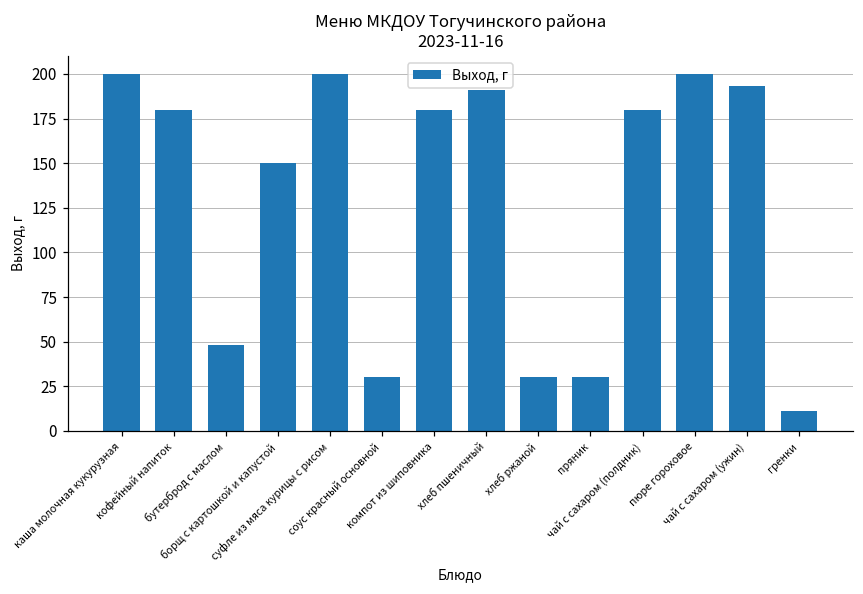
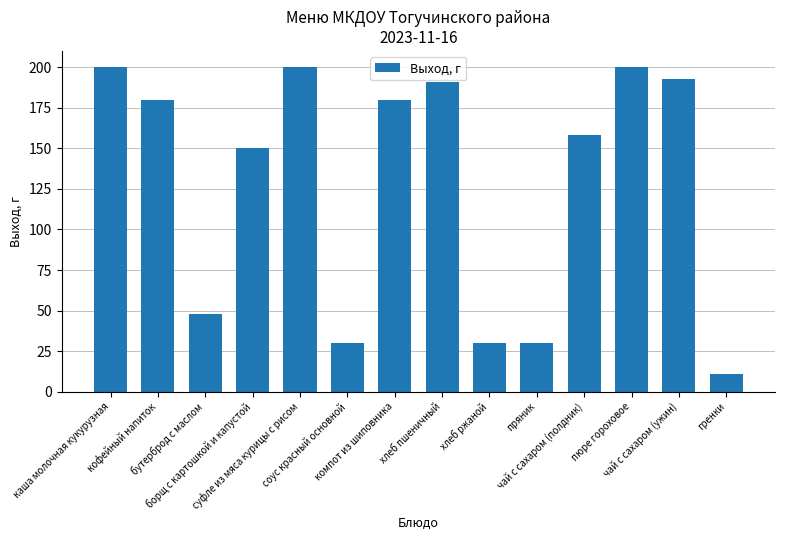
  {
    "каша молочная кукурузная": 200,
    "кофейный напиток": 180,
    "бутерброд с маслом": 48,
    "борщ с картошкой и капустой": 150,
    "суфле из мяса курицы с рисом": 200,
    "соус красный основной": 30,
    "компот из шиповника": 180,
    "хлеб пшеничный": 191,
    "хлеб ржаной": 30,
    "пряник": 30,
-   "чай с сахаром (полдник)": 180,
+   "чай с сахаром (полдник)": 158,
    "пюре гороховое": 200,
    "чай с сахаром (ужин)": 193,
    "гренки": 11
  }
